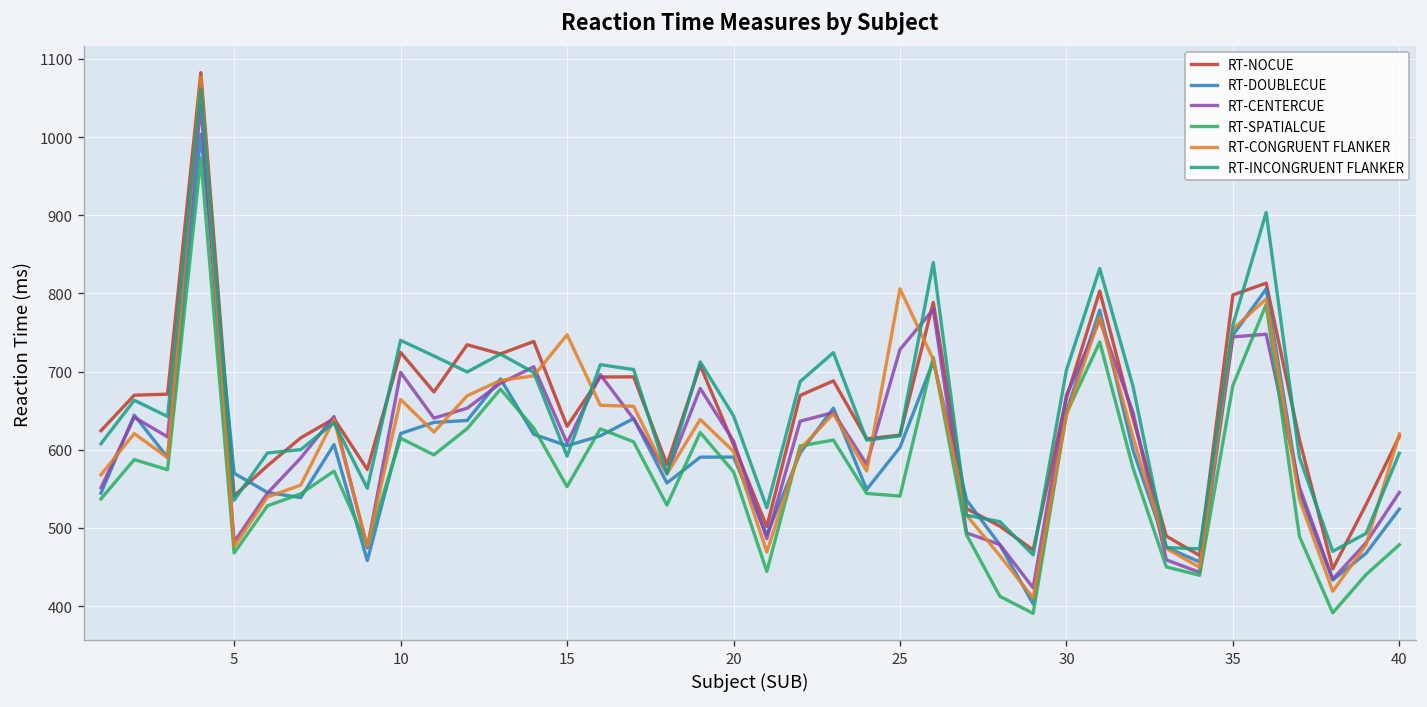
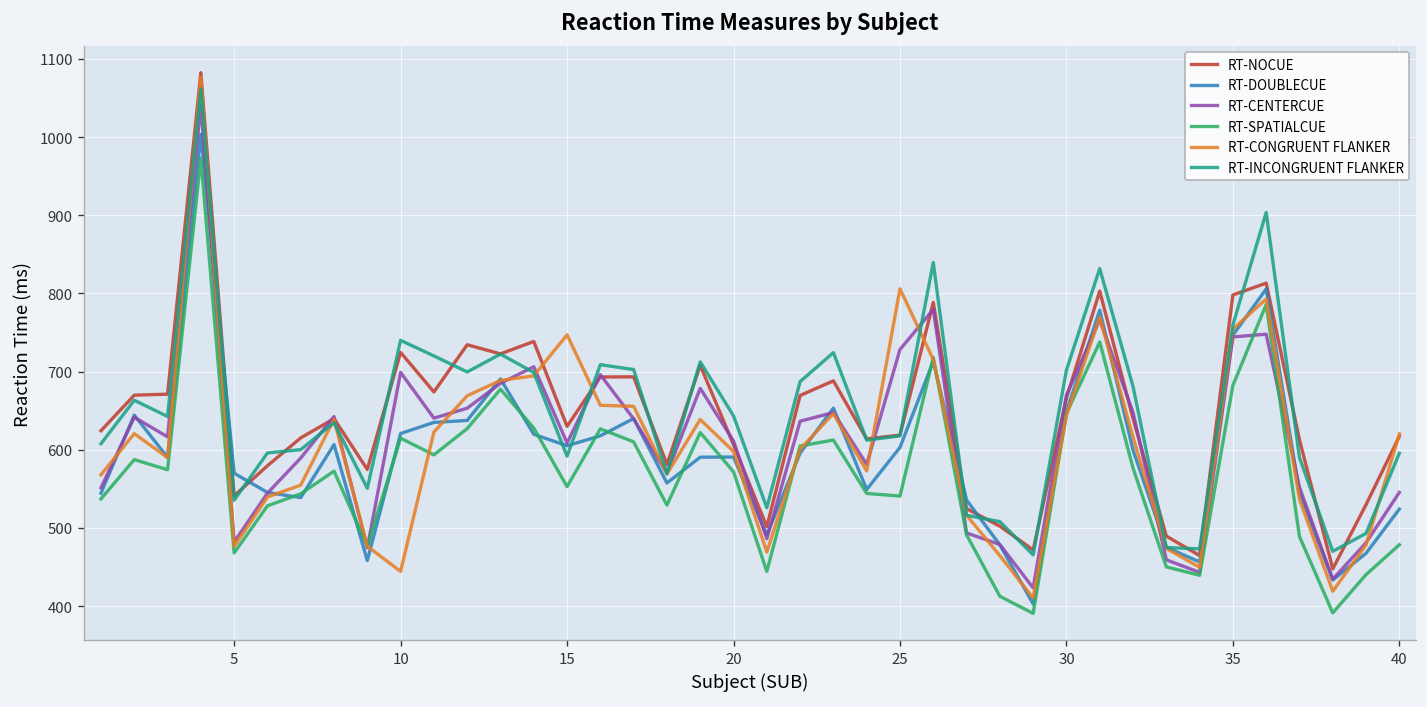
  {
    "RT-NOCUE": {
      "5": 540,
      "10": 720,
      "15": 630,
      "20": 610,
      "35": 800
    },
    "RT-DOUBLECUE": {
      "5": 570,
      "10": 620,
      "20": 590,
      "25": 600,
      "40": 520
    },
    "RT-CENTERCUE": {
      "5": 480,
      "10": 700,
      "20": 610,
      "25": 730,
      "40": 550
    },
    "RT-CONGRUENT FLANKER": {
      "5": 480,
-     "10": 660,
+     "10": 440,
      "15": 750,
      "20": 600,
      "25": 810,
      "35": 750
    }
  }
